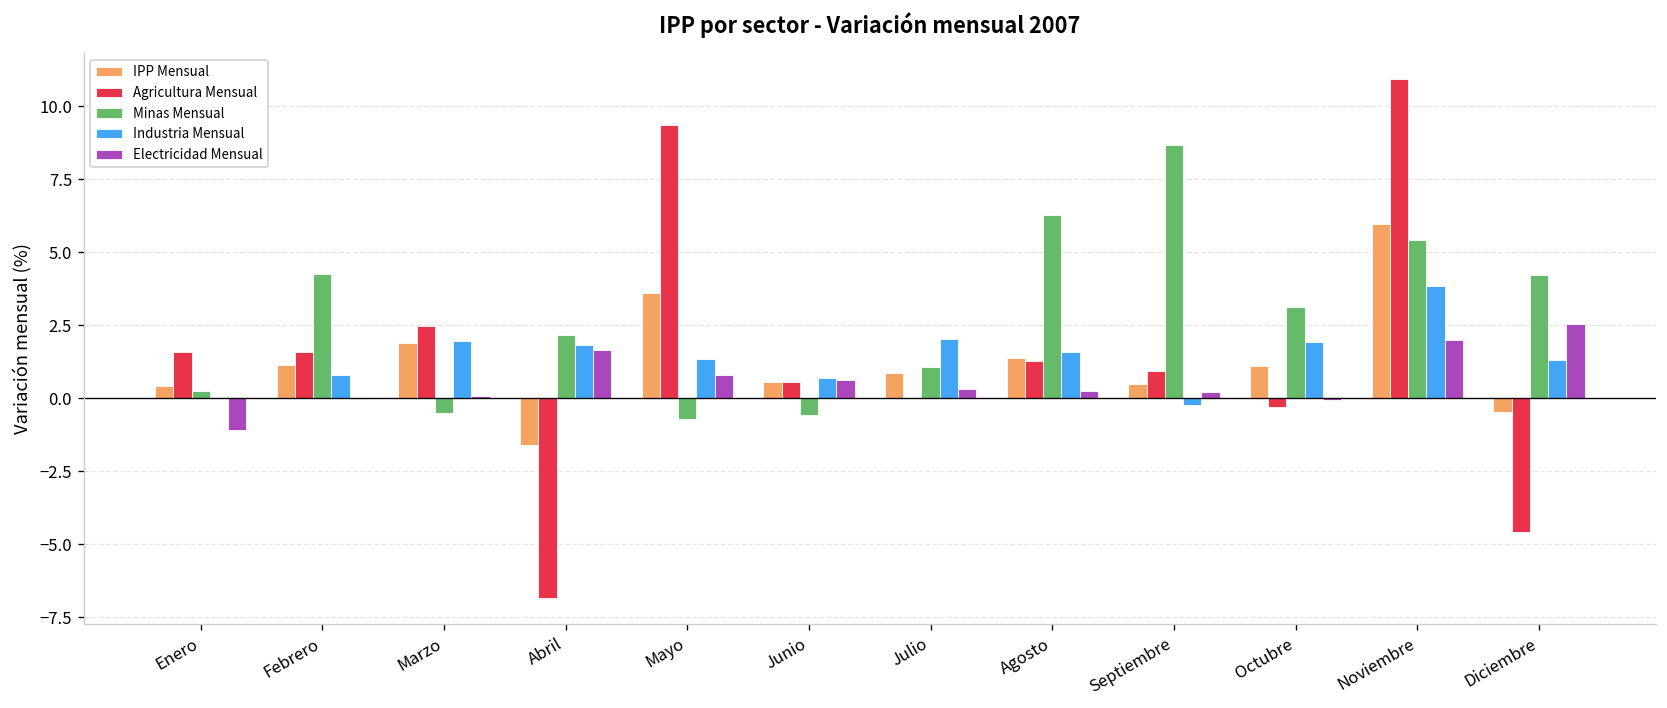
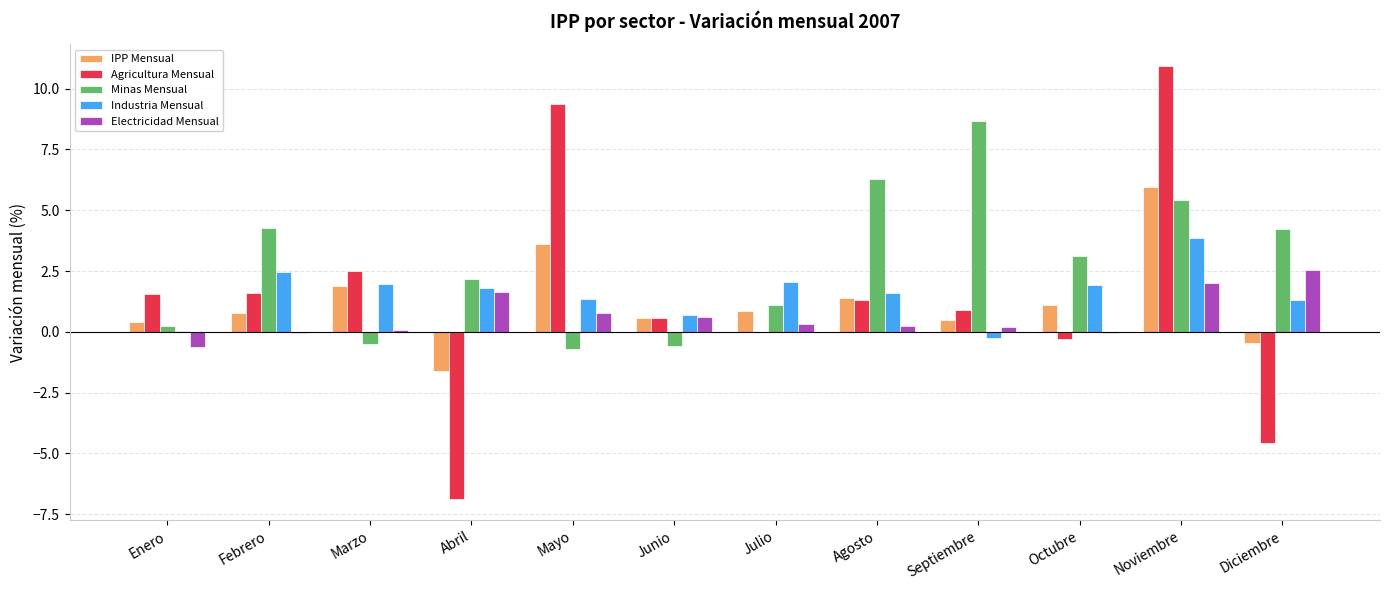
  {
    "IPP Mensual": {
      "Enero": 0.4,
-     "Febrero": 1.1,
+     "Febrero": 0.8,
      "Marzo": 1.9,
      "Abril": -1.6,
      "Mayo": 3.6,
      "Junio": 0.6,
      "Julio": 0.9,
      "Agosto": 1.4,
      "Septiembre": 0.5,
      "Octubre": 1.1,
      "Noviembre": 6.0,
      "Diciembre": -0.5
    },
    "Agricultura Mensual": {
      "Enero": 1.6,
      "Febrero": 1.6,
      "Marzo": 2.5,
      "Abril": -6.9,
      "Mayo": 9.4,
      "Junio": 0.6,
      "Agosto": 1.3,
      "Septiembre": 0.9,
      "Octubre": -0.3,
      "Noviembre": 10.9,
      "Diciembre": -4.6
    },
    "Minas Mensual": {
      "Enero": 0.3,
      "Febrero": 4.3,
      "Marzo": -0.5,
      "Abril": 2.2,
      "Mayo": -0.7,
      "Junio": -0.6,
      "Julio": 1.1,
      "Agosto": 6.3,
      "Septiembre": 8.7,
      "Octubre": 3.1,
      "Noviembre": 5.4,
      "Diciembre": 4.2
    },
    "Industria Mensual": {
-     "Febrero": 0.8,
+     "Febrero": 2.5,
      "Marzo": 2.0,
      "Abril": 1.8,
      "Mayo": 1.3,
      "Junio": 0.7,
      "Julio": 2.0,
      "Agosto": 1.6,
      "Septiembre": -0.2,
      "Octubre": 1.9,
      "Noviembre": 3.8,
      "Diciembre": 1.3
    },
    "Electricidad Mensual": {
-     "Enero": -1.1,
+     "Enero": -0.6,
      "Abril": 1.7,
      "Mayo": 0.8,
      "Junio": 0.6,
      "Julio": 0.3,
      "Agosto": 0.2,
      "Septiembre": 0.2,
      "Noviembre": 2.0,
      "Diciembre": 2.5
    }
  }
